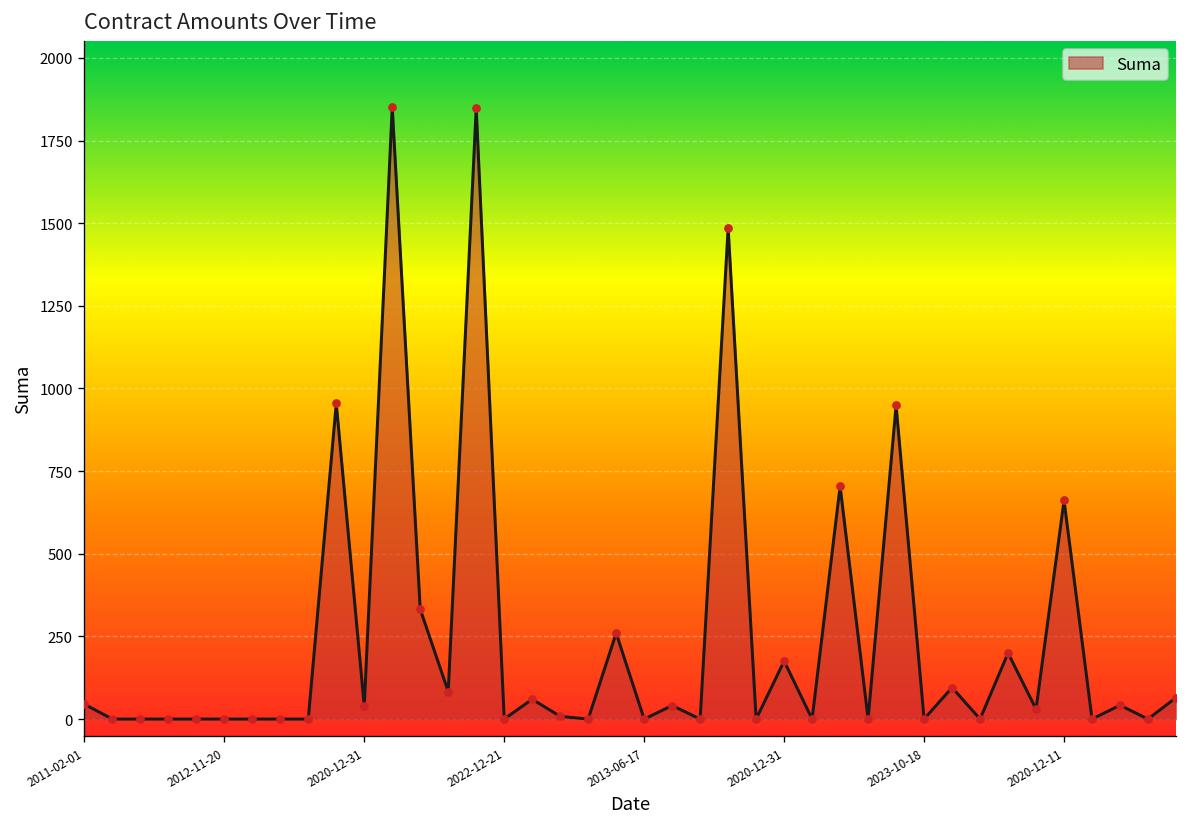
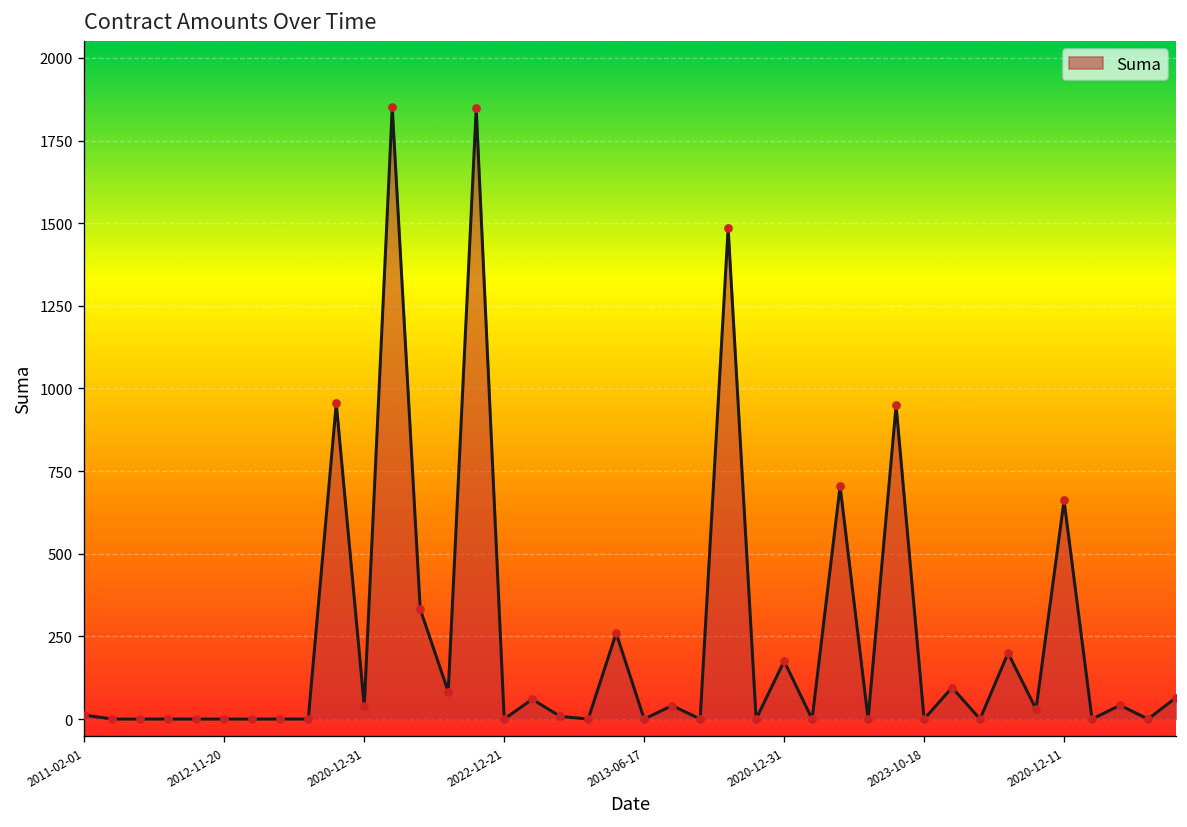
  {
-   "2011-02-01": 50,
+   "2011-02-01": 10,
    "2012-11-20": 0,
    "2022-12-21": 0,
    "2013-06-17": 0
  }
